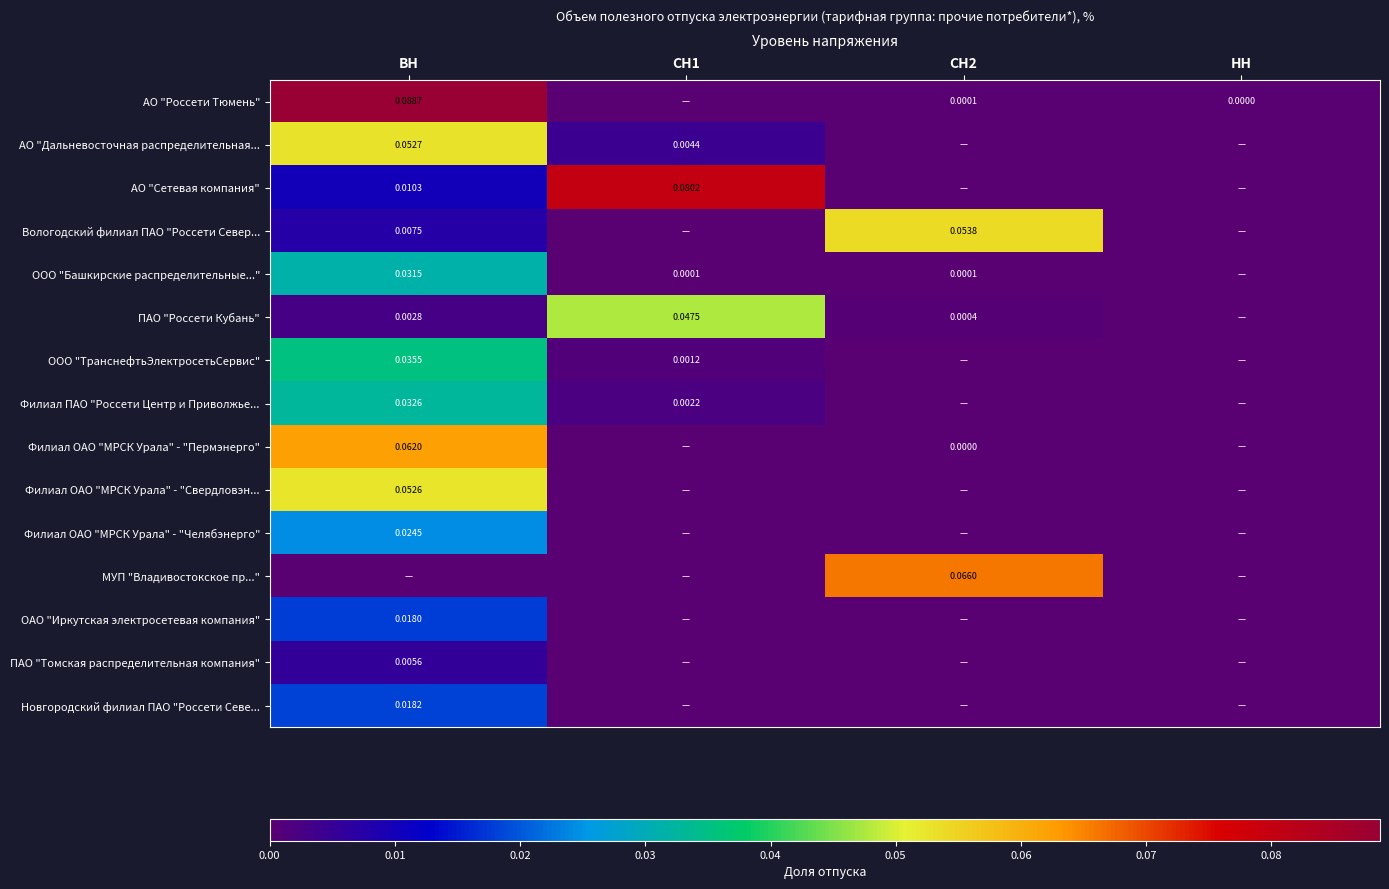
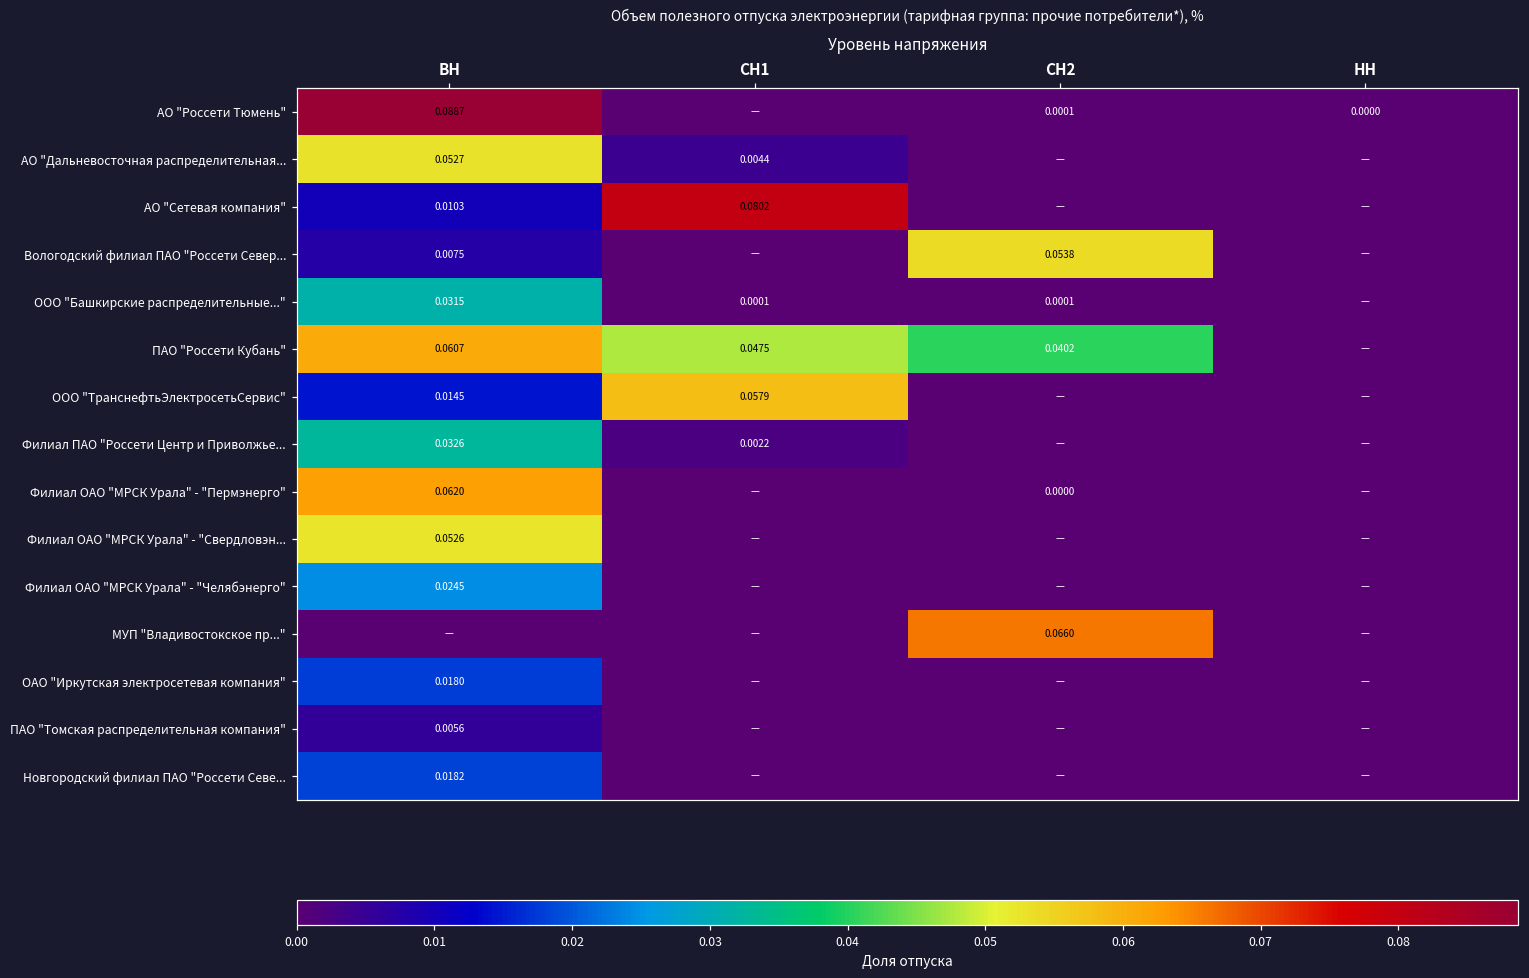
  {
    "АО \"Россети Тюмень\"": {
      "ВН": 0.0887,
      "СН2": 0.0001,
      "НН": 0.0000
    },
    "АО \"Дальневосточная распределительная...": {
      "ВН": 0.0527,
      "СН1": 0.0044
    },
    "АО \"Сетевая компания\"": {
      "ВН": 0.0103,
      "СН1": 0.0802
    },
    "Вологодский филиал ПАО \"Россети Север...": {
      "ВН": 0.0075,
      "СН2": 0.0538
    },
    "ООО \"Башкирские распределительные...\"": {
      "ВН": 0.0315,
      "СН1": 0.0001,
      "СН2": 0.0001
    },
    "ПАО \"Россети Кубань\"": {
-     "ВН": 0.0028,
+     "ВН": 0.0607,
      "СН1": 0.0475,
-     "СН2": 0.0004
+     "СН2": 0.0402
    },
    "ООО \"ТранснефтьЭлектросетьСервис\"": {
-     "ВН": 0.0355,
-     "СН1": 0.0012
+     "ВН": 0.0145,
+     "СН1": 0.0579
    },
    "Филиал ПАО \"Россети Центр и Приволжье...": {
      "ВН": 0.0326,
      "СН1": 0.0022
    },
    "Филиал ОАО \"МРСК Урала\" - \"Пермэнерго\"": {
      "ВН": 0.0620,
      "СН2": 0.0000
    },
    "Филиал ОАО \"МРСК Урала\" - \"Свердловэн...": {
      "ВН": 0.0526
    },
    "Филиал ОАО \"МРСК Урала\" - \"Челябэнерго\"": {
      "ВН": 0.0245
    },
    "МУП \"Владивостокское пр...\"": {
      "СН2": 0.0660
    },
    "ОАО \"Иркутская электросетевая компания\"": {
      "ВН": 0.0180
    },
    "ПАО \"Томская распределительная компания\"": {
      "ВН": 0.0056
    },
    "Новгородский филиал ПАО \"Россети Севе...": {
      "ВН": 0.0182
    }
  }
